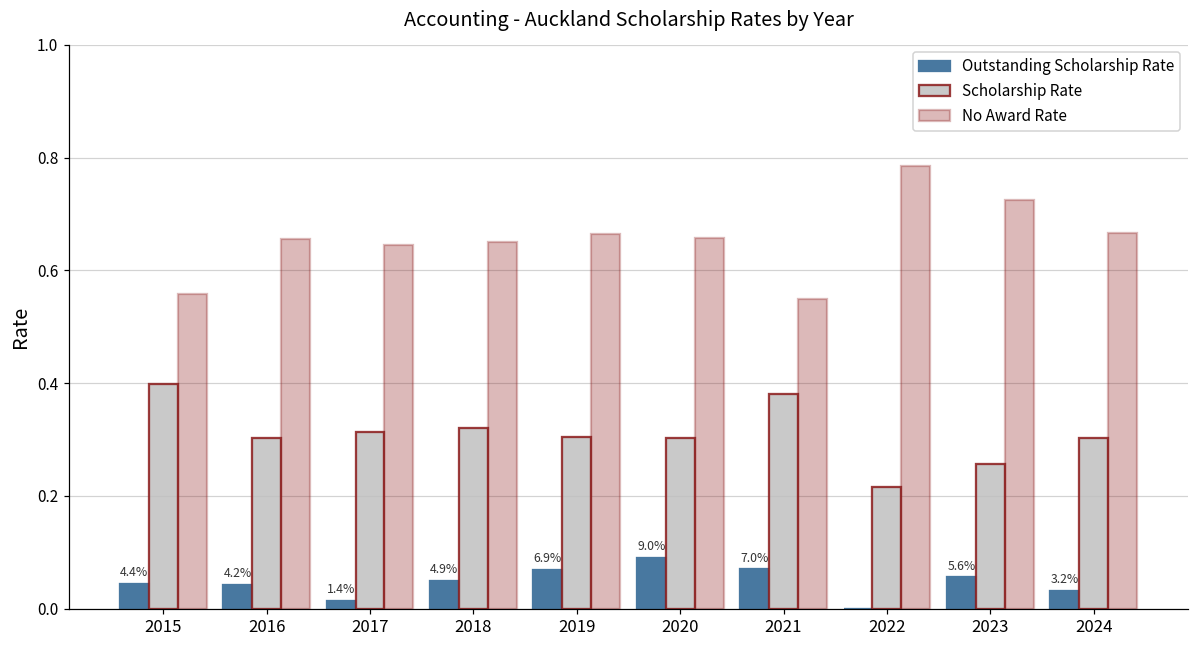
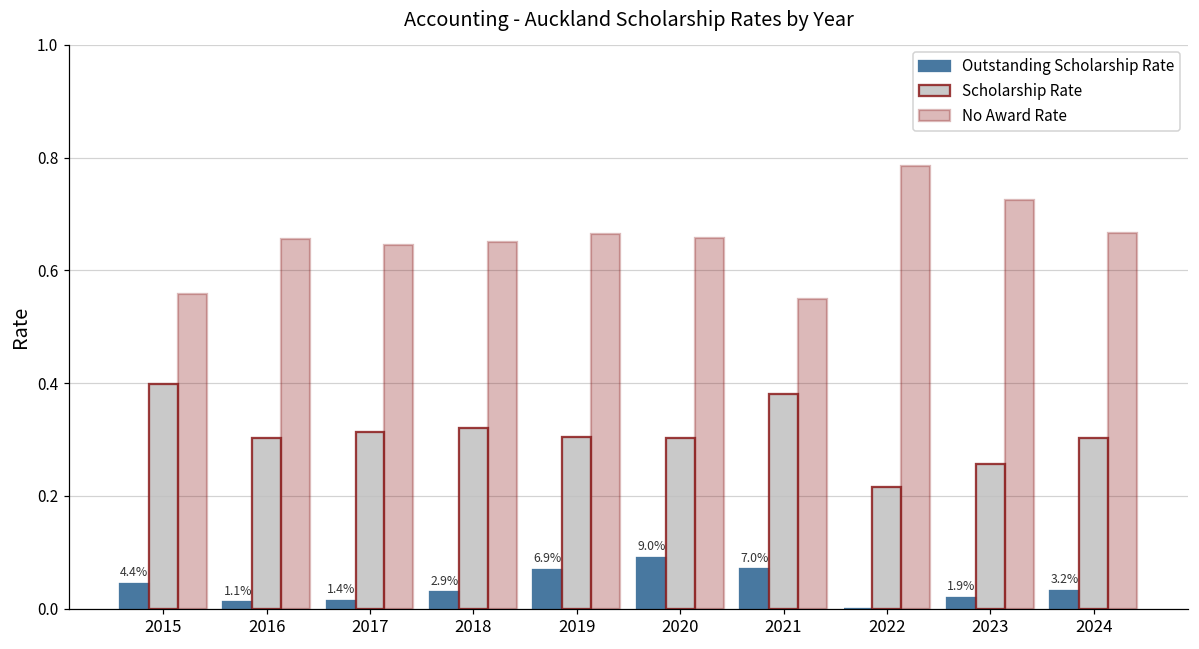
  {
    "Outstanding Scholarship Rate": {
      "2015": "4.4%",
-     "2016": "4.2%",
+     "2016": "1.1%",
      "2017": "1.4%",
-     "2018": "4.9%",
+     "2018": "2.9%",
      "2019": "6.9%",
      "2020": "9.0%",
      "2021": "7.0%",
-     "2023": "5.6%",
+     "2023": "1.9%",
      "2024": "3.2%"
    }
  }
